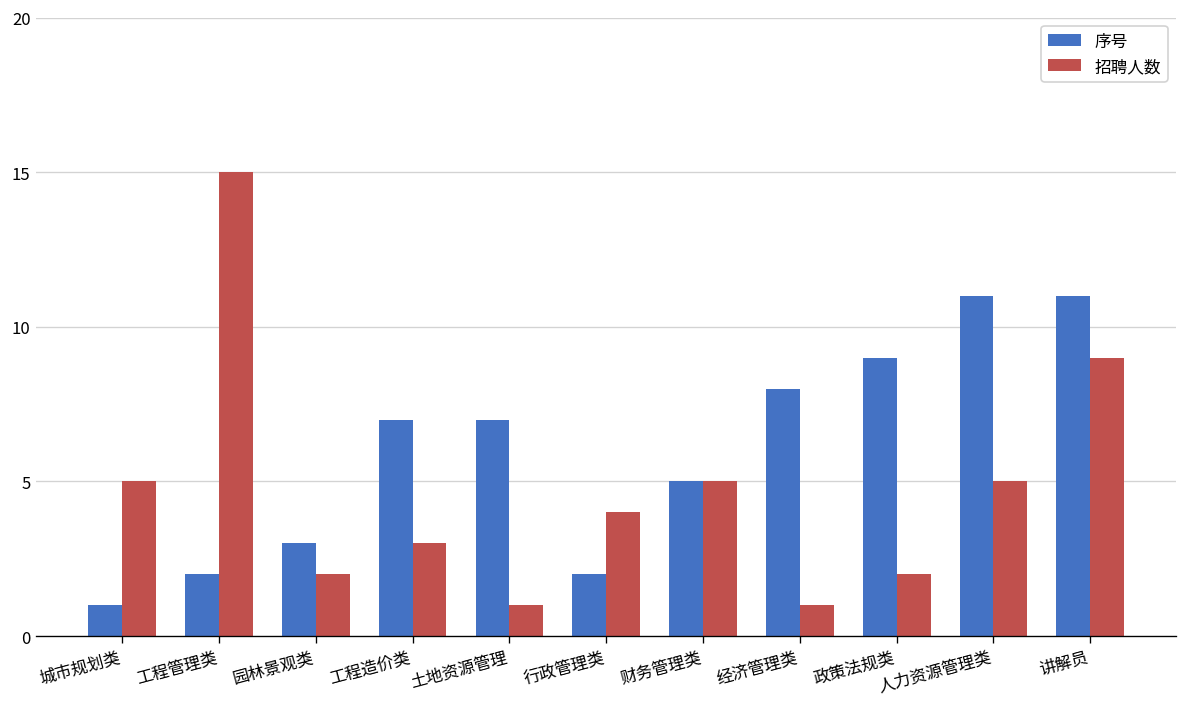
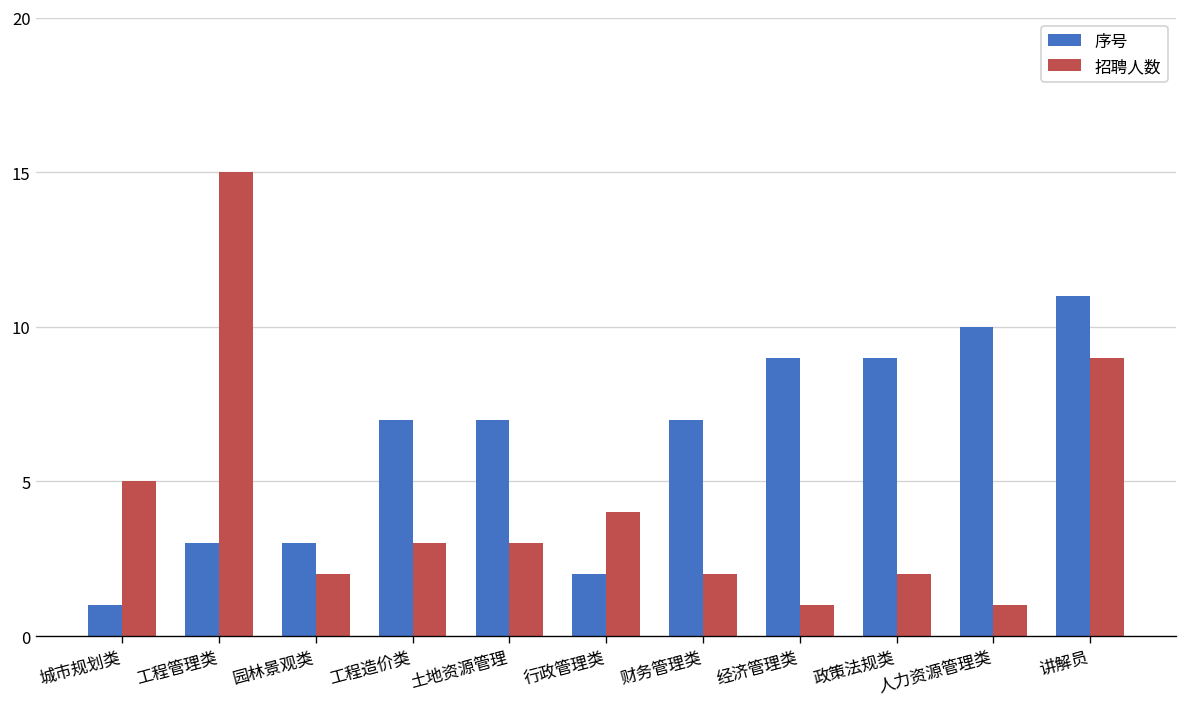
  {
    "序号": {
      "城市规划类": 1,
-     "工程管理类": 2,
+     "工程管理类": 3,
      "园林景观类": 3,
      "工程造价类": 7,
      "土地资源管理": 7,
      "行政管理类": 2,
-     "财务管理类": 5,
-     "经济管理类": 8,
+     "财务管理类": 7,
+     "经济管理类": 9,
      "政策法规类": 9,
-     "人力资源管理类": 11,
+     "人力资源管理类": 10,
      "讲解员": 11
    },
    "招聘人数": {
      "城市规划类": 5,
      "工程管理类": 15,
      "园林景观类": 2,
      "工程造价类": 3,
-     "土地资源管理": 1,
+     "土地资源管理": 3,
      "行政管理类": 4,
-     "财务管理类": 5,
+     "财务管理类": 2,
      "经济管理类": 1,
      "政策法规类": 2,
-     "人力资源管理类": 5,
+     "人力资源管理类": 1,
      "讲解员": 9
    }
  }
